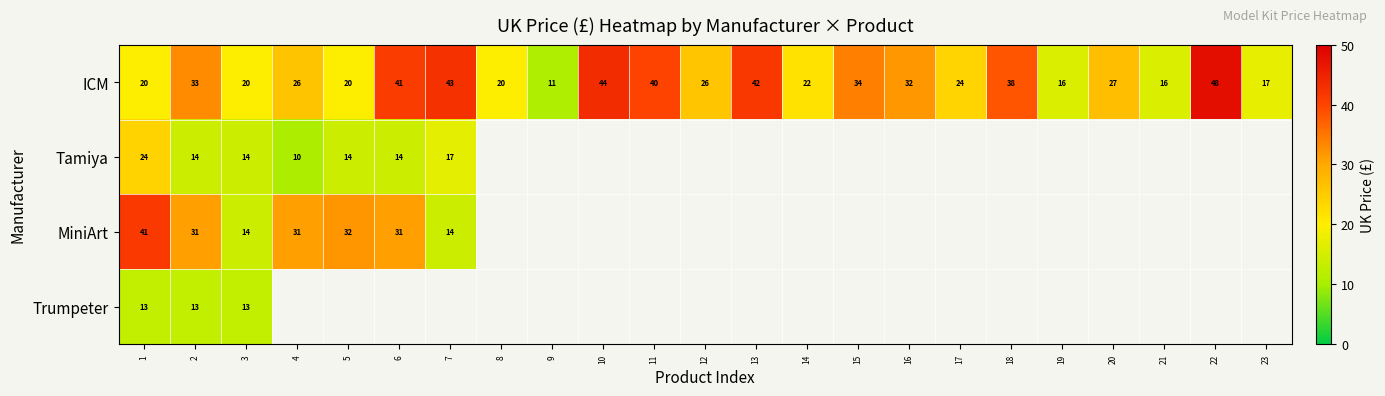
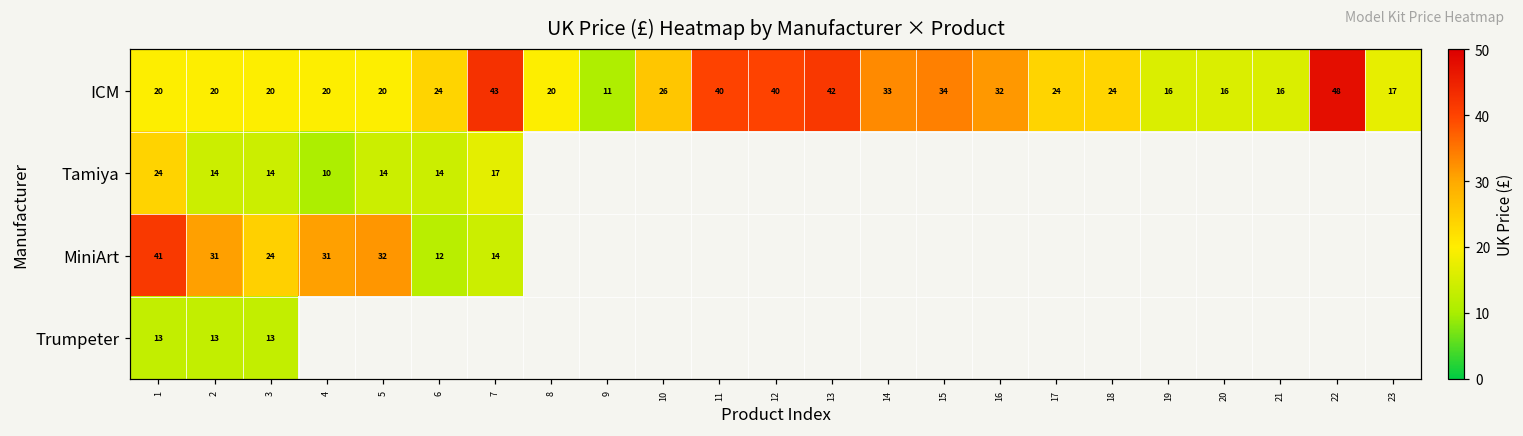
  {
    "ICM": {
      "1": 20,
-     "2": 33,
+     "2": 20,
      "3": 20,
-     "4": 26,
+     "4": 20,
      "5": 20,
-     "6": 41,
+     "6": 24,
      "7": 43,
      "8": 20,
      "9": 11,
-     "10": 44,
+     "10": 26,
      "11": 40,
-     "12": 26,
+     "12": 40,
      "13": 42,
-     "14": 22,
+     "14": 33,
      "15": 34,
      "16": 32,
      "17": 24,
-     "18": 38,
+     "18": 24,
      "19": 16,
-     "20": 27,
+     "20": 16,
      "21": 16,
      "22": 48,
      "23": 17
    },
    "Tamiya": {
      "1": 24,
      "2": 14,
      "3": 14,
      "4": 10,
      "5": 14,
      "6": 14,
      "7": 17
    },
    "MiniArt": {
      "1": 41,
      "2": 31,
-     "3": 14,
+     "3": 24,
      "4": 31,
      "5": 32,
-     "6": 31,
+     "6": 12,
      "7": 14
    },
    "Trumpeter": {
      "1": 13,
      "2": 13,
      "3": 13
    }
  }
